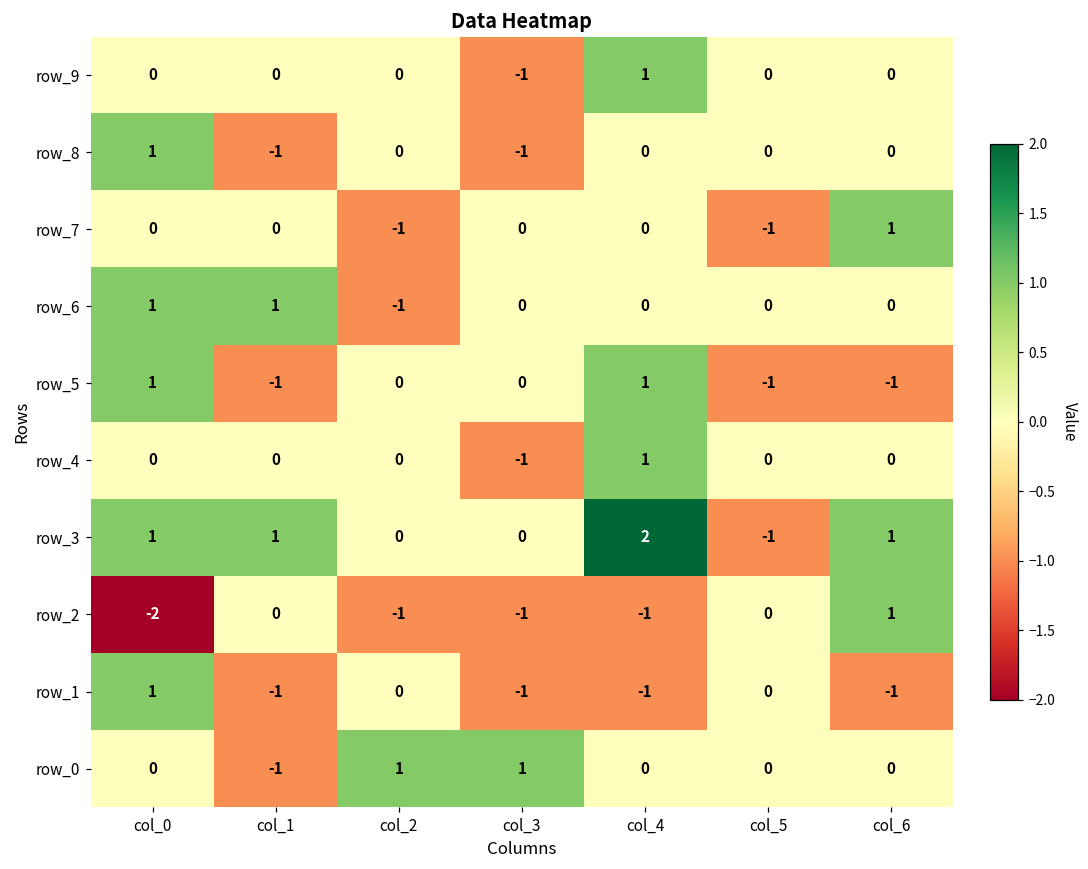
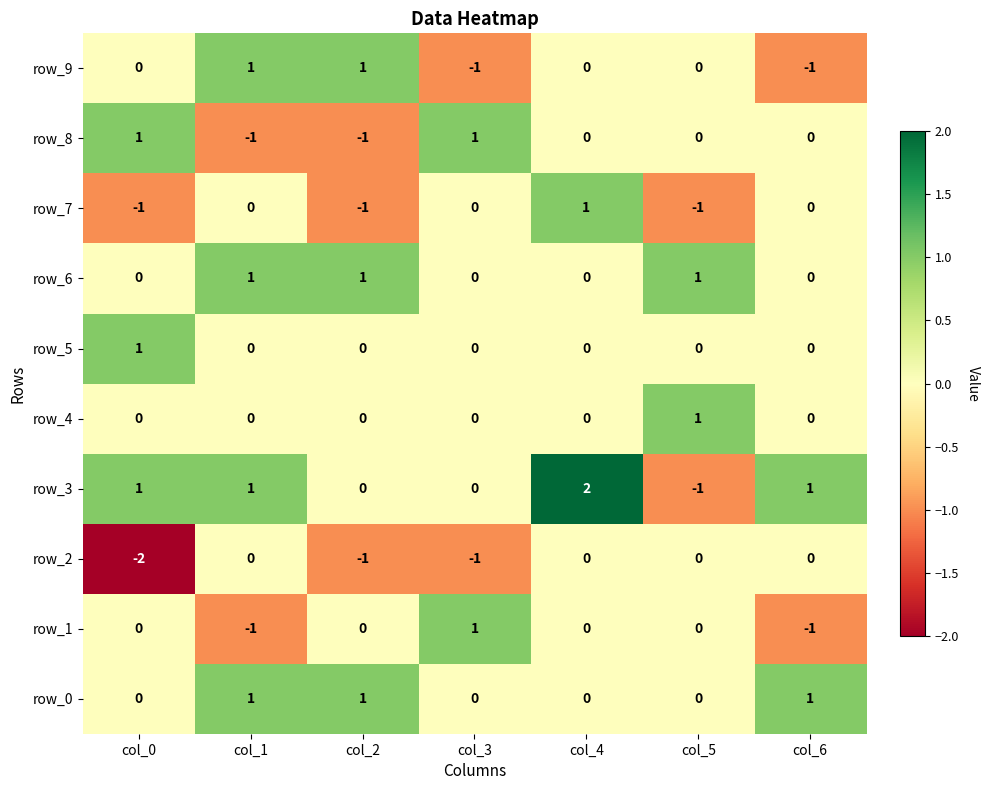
  {
    "row_9": {
      "col_0": 0,
-     "col_1": 0,
-     "col_2": 0,
+     "col_1": 1,
+     "col_2": 1,
      "col_3": -1,
-     "col_4": 1,
+     "col_4": 0,
      "col_5": 0,
-     "col_6": 0
+     "col_6": -1
    },
    "row_8": {
      "col_0": 1,
      "col_1": -1,
-     "col_2": 0,
-     "col_3": -1,
+     "col_2": -1,
+     "col_3": 1,
      "col_4": 0,
      "col_5": 0,
      "col_6": 0
    },
    "row_7": {
-     "col_0": 0,
+     "col_0": -1,
      "col_1": 0,
      "col_2": -1,
      "col_3": 0,
-     "col_4": 0,
+     "col_4": 1,
      "col_5": -1,
-     "col_6": 1
+     "col_6": 0
    },
    "row_6": {
-     "col_0": 1,
+     "col_0": 0,
      "col_1": 1,
-     "col_2": -1,
+     "col_2": 1,
      "col_3": 0,
      "col_4": 0,
-     "col_5": 0,
+     "col_5": 1,
      "col_6": 0
    },
    "row_5": {
      "col_0": 1,
-     "col_1": -1,
+     "col_1": 0,
      "col_2": 0,
      "col_3": 0,
-     "col_4": 1,
-     "col_5": -1,
-     "col_6": -1
+     "col_4": 0,
+     "col_5": 0,
+     "col_6": 0
    },
    "row_4": {
      "col_0": 0,
      "col_1": 0,
      "col_2": 0,
-     "col_3": -1,
-     "col_4": 1,
-     "col_5": 0,
+     "col_3": 0,
+     "col_4": 0,
+     "col_5": 1,
      "col_6": 0
    },
    "row_3": {
      "col_0": 1,
      "col_1": 1,
      "col_2": 0,
      "col_3": 0,
      "col_4": 2,
      "col_5": -1,
      "col_6": 1
    },
    "row_2": {
      "col_0": -2,
      "col_1": 0,
      "col_2": -1,
      "col_3": -1,
-     "col_4": -1,
+     "col_4": 0,
      "col_5": 0,
-     "col_6": 1
+     "col_6": 0
    },
    "row_1": {
-     "col_0": 1,
+     "col_0": 0,
      "col_1": -1,
      "col_2": 0,
-     "col_3": -1,
-     "col_4": -1,
+     "col_3": 1,
+     "col_4": 0,
      "col_5": 0,
      "col_6": -1
    },
    "row_0": {
      "col_0": 0,
-     "col_1": -1,
+     "col_1": 1,
      "col_2": 1,
-     "col_3": 1,
+     "col_3": 0,
      "col_4": 0,
      "col_5": 0,
-     "col_6": 0
+     "col_6": 1
    }
  }
